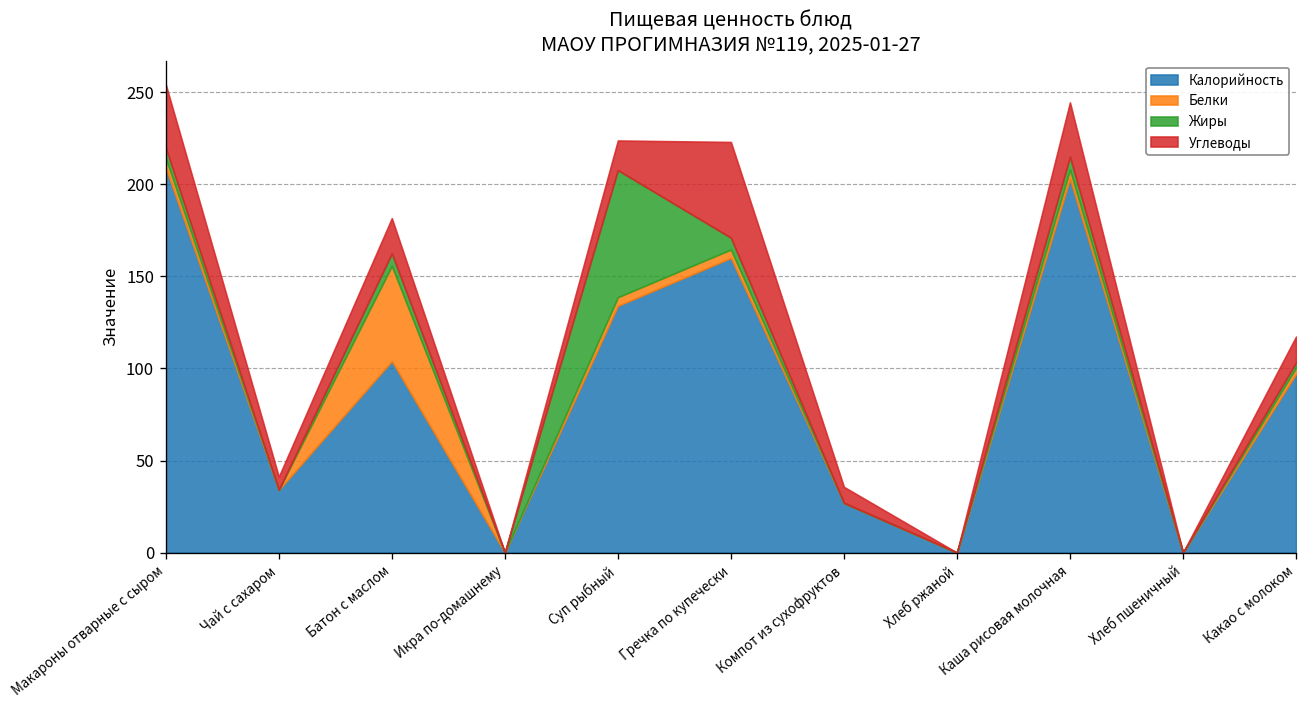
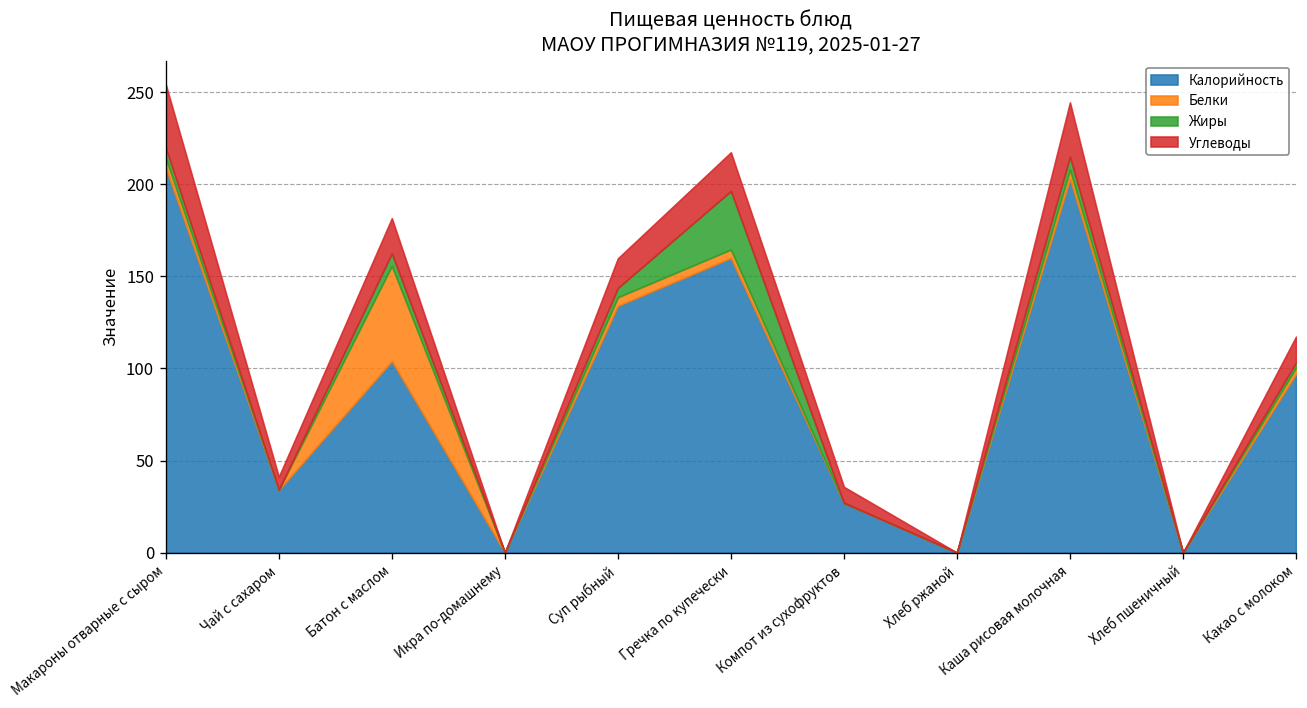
  {
    "Калорийность": {
      "Макароны отварные с сыром": 209,
      "Батон с маслом": 104,
      "Суп рыбный": 134,
      "Гречка по купечески": 160,
      "Каша рисовая молочная": 203,
      "Какао с молоком": 97
    },
    "Белки": {
      "Макароны отварные с сыром": 5,
      "Батон с маслом": 52,
      "Суп рыбный": 5,
      "Гречка по купечески": 5,
      "Каша рисовая молочная": 5,
      "Какао с молоком": 3
    },
    "Жиры": {
      "Макароны отварные с сыром": 6,
      "Батон с маслом": 7,
-     "Суп рыбный": 69,
-     "Гречка по купечески": 6,
+     "Суп рыбный": 5,
+     "Гречка по купечески": 32,
      "Каша рисовая молочная": 7,
      "Какао с молоком": 3
    },
    "Углеводы": {
      "Макароны отварные с сыром": 34,
      "Чай с сахаром": 7,
      "Батон с маслом": 19,
      "Суп рыбный": 16,
-     "Гречка по купечески": 52,
+     "Гречка по купечески": 21,
      "Компот из сухофруктов": 9,
      "Каша рисовая молочная": 30,
      "Какао с молоком": 14
    }
  }
